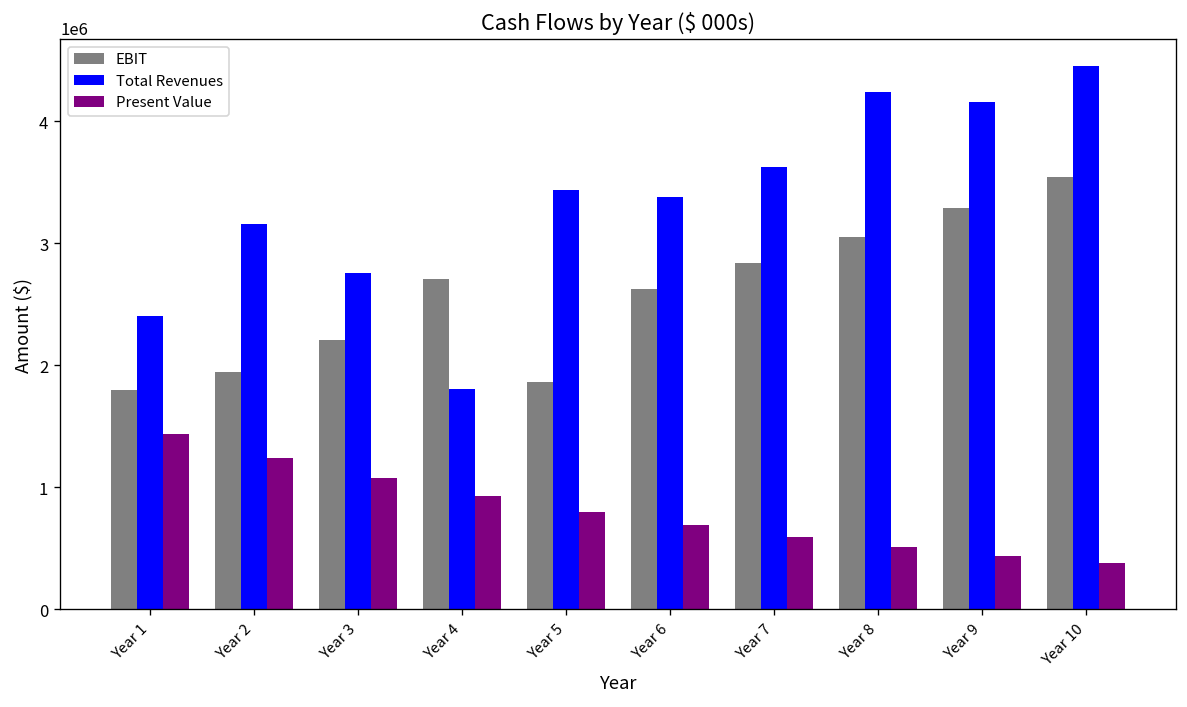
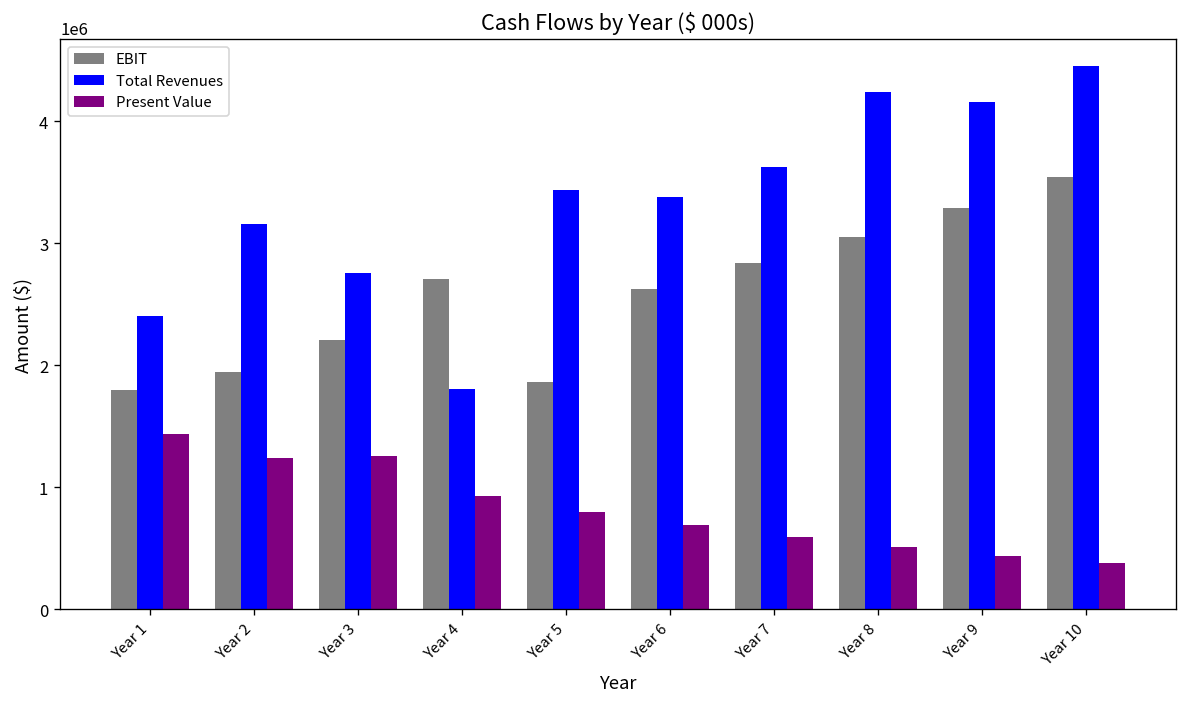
  {
    "EBIT": {
      "Year 1": 1800000,
      "Year 2": 1940000,
      "Year 3": 2210000,
      "Year 4": 2710000,
      "Year 5": 1860000,
      "Year 6": 2630000,
      "Year 7": 2830000,
      "Year 8": 3050000,
      "Year 9": 3290000,
      "Year 10": 3550000
    },
    "Total Revenues": {
      "Year 1": 2400000,
      "Year 2": 3160000,
      "Year 3": 2750000,
      "Year 4": 1810000,
      "Year 5": 3440000,
      "Year 6": 3380000,
      "Year 7": 3620000,
      "Year 8": 4230000,
      "Year 9": 4150000,
      "Year 10": 4450000
    },
    "Present Value": {
      "Year 1": 1440000,
      "Year 2": 1240000,
-     "Year 3": 1070000,
+     "Year 3": 1260000,
      "Year 4": 930000,
      "Year 5": 800000,
      "Year 6": 690000,
      "Year 7": 590000,
      "Year 8": 510000,
      "Year 9": 440000,
      "Year 10": 380000
    }
  }
